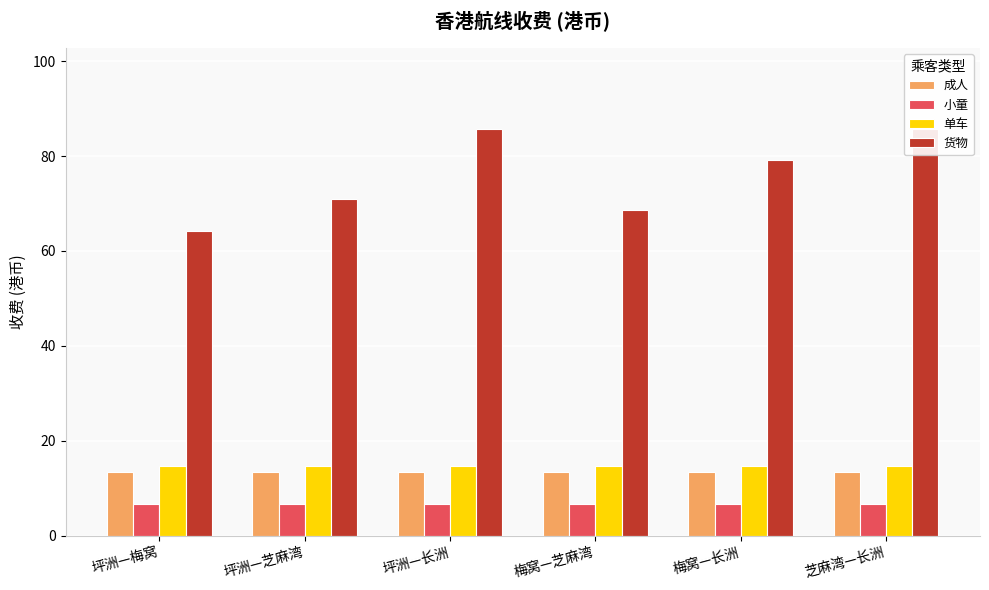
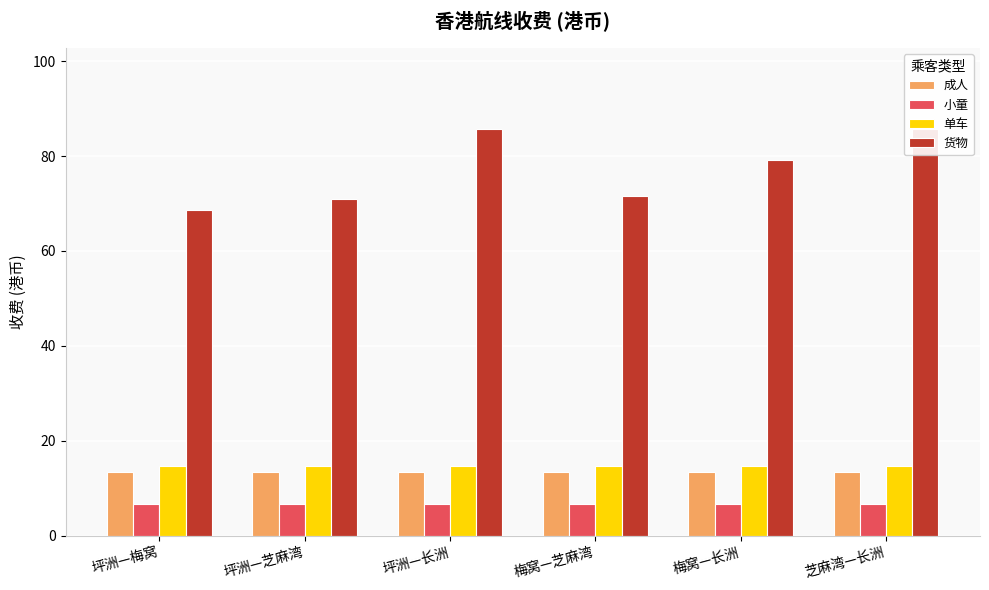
  {
    "成人": {
      "坪洲—梅窝": 13,
      "坪洲—芝麻湾": 13,
      "坪洲—长洲": 13,
      "梅窝—芝麻湾": 13,
      "梅窝—长洲": 13,
      "芝麻湾—长洲": 13
    },
    "小童": {
      "坪洲—梅窝": 7,
      "坪洲—芝麻湾": 7,
      "坪洲—长洲": 7,
      "梅窝—芝麻湾": 7,
      "梅窝—长洲": 7,
      "芝麻湾—长洲": 7
    },
    "单车": {
      "坪洲—梅窝": 15,
      "坪洲—芝麻湾": 15,
      "坪洲—长洲": 15,
      "梅窝—芝麻湾": 15,
      "梅窝—长洲": 15,
      "芝麻湾—长洲": 15
    },
    "货物": {
-     "坪洲—梅窝": 64,
+     "坪洲—梅窝": 69,
      "坪洲—芝麻湾": 71,
      "坪洲—长洲": 86,
-     "梅窝—芝麻湾": 69,
+     "梅窝—芝麻湾": 72,
      "梅窝—长洲": 79
    }
  }
